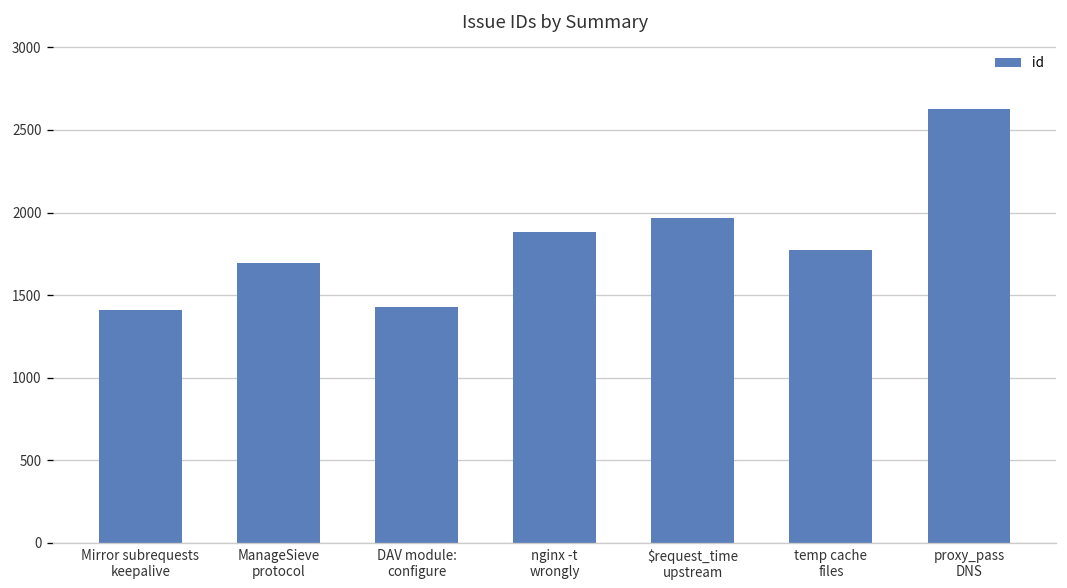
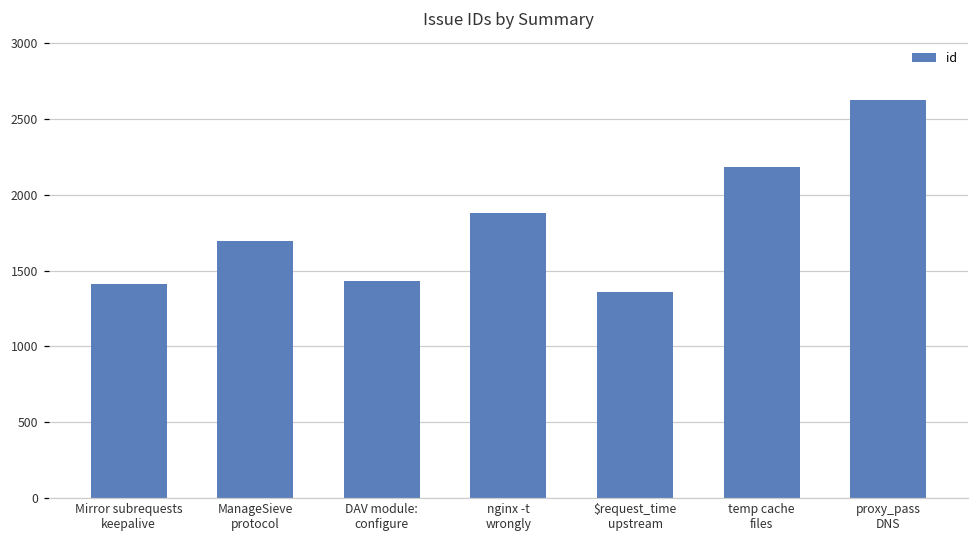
  {
    "Mirror subrequests keepalive": 1410,
    "ManageSieve protocol": 1700,
    "DAV module: configure": 1430,
    "nginx -t wrongly": 1880,
-   "$request_time upstream": 1970,
-   "temp cache files": 1780,
+   "$request_time upstream": 1360,
+   "temp cache files": 2180,
    "proxy_pass DNS": 2630
  }
